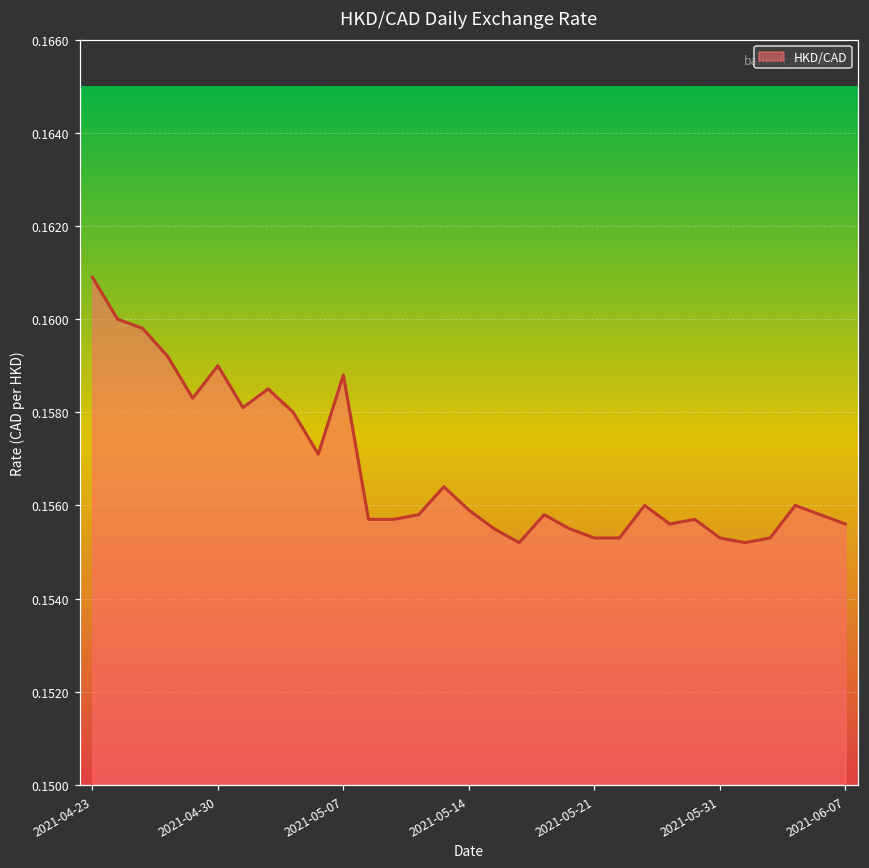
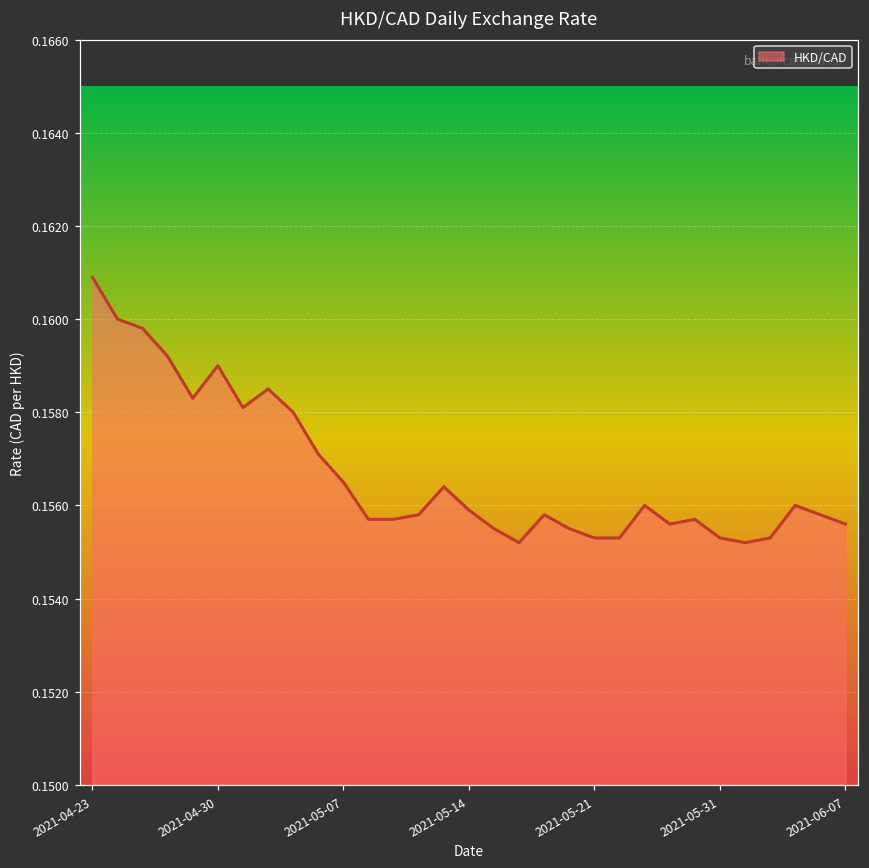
  {
    "2021-04-23": 0.1609,
    "2021-04-30": 0.1590,
-   "2021-05-07": 0.1588,
+   "2021-05-07": 0.1565,
    "2021-05-14": 0.1559,
    "2021-05-21": 0.1553,
    "2021-05-31": 0.1553,
    "2021-06-07": 0.1556
  }
